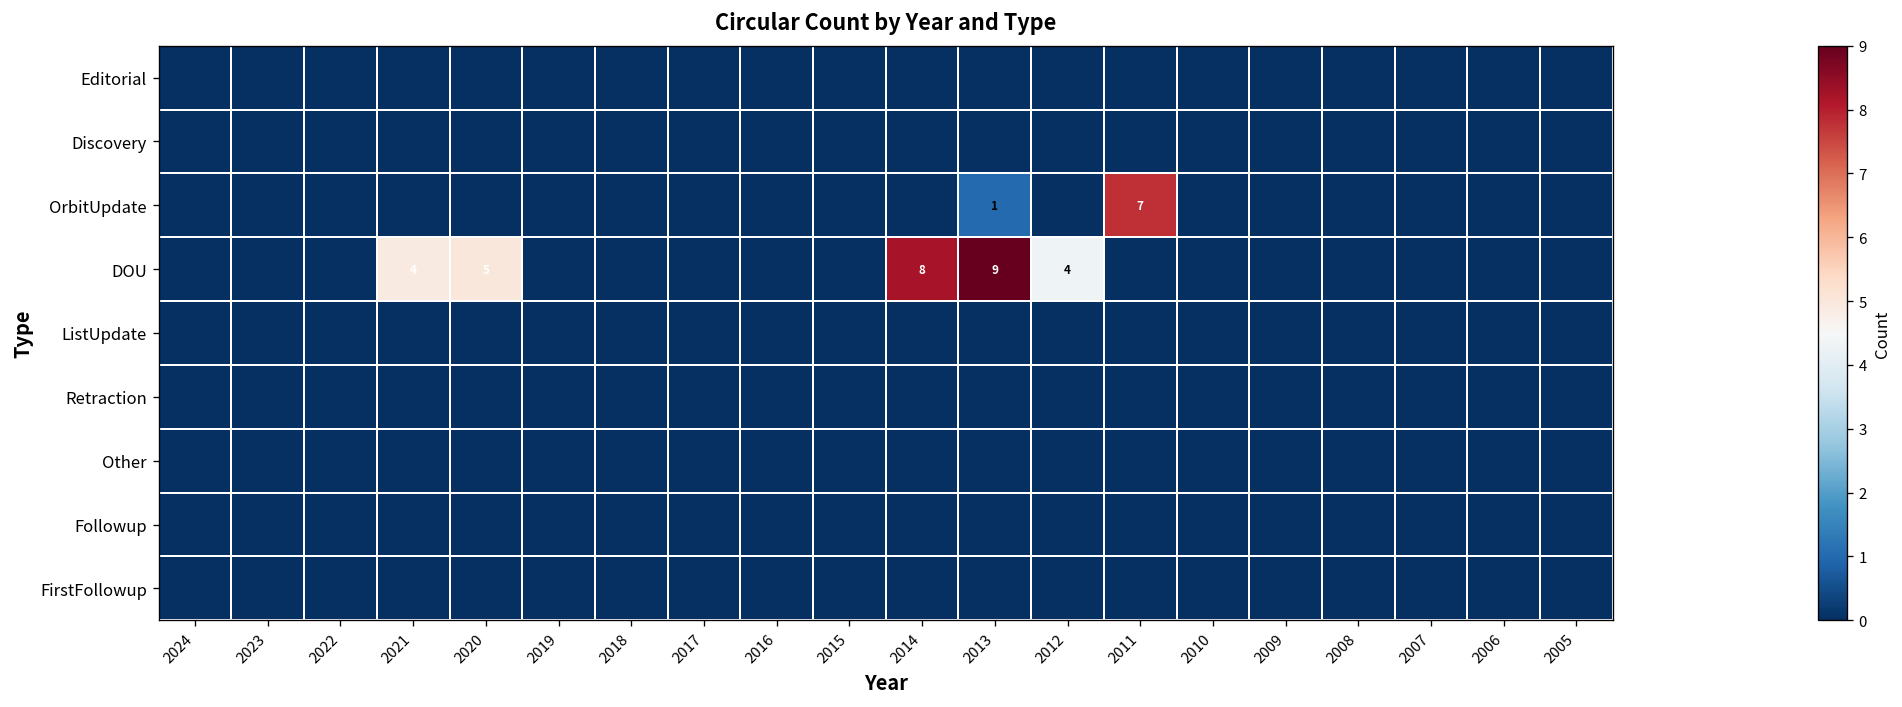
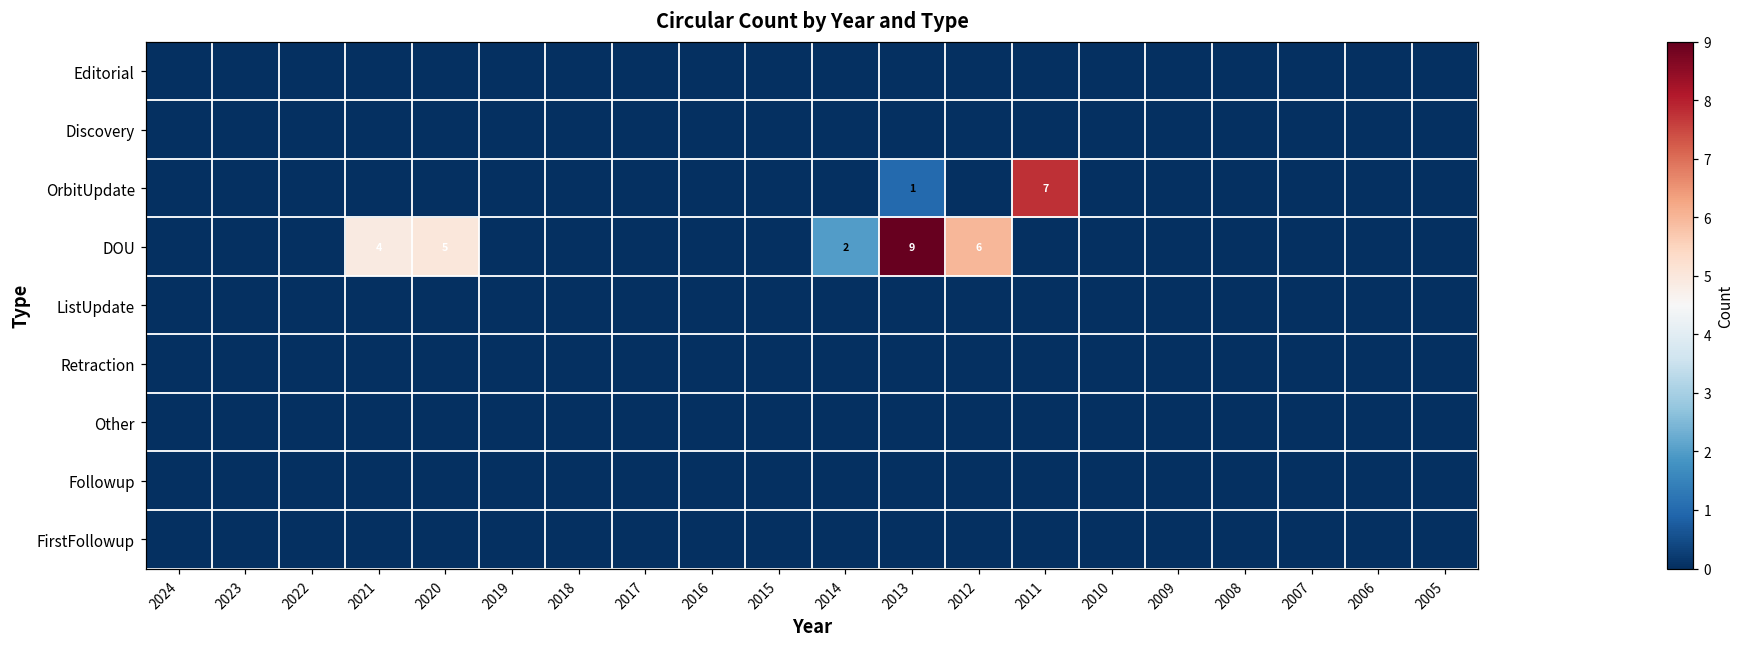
  {
    "OrbitUpdate": {
      "2013": 1,
      "2011": 7
    },
    "DOU": {
-     "2014": 8,
+     "2014": 2,
      "2013": 9,
-     "2012": 4
+     "2012": 6
    }
  }
